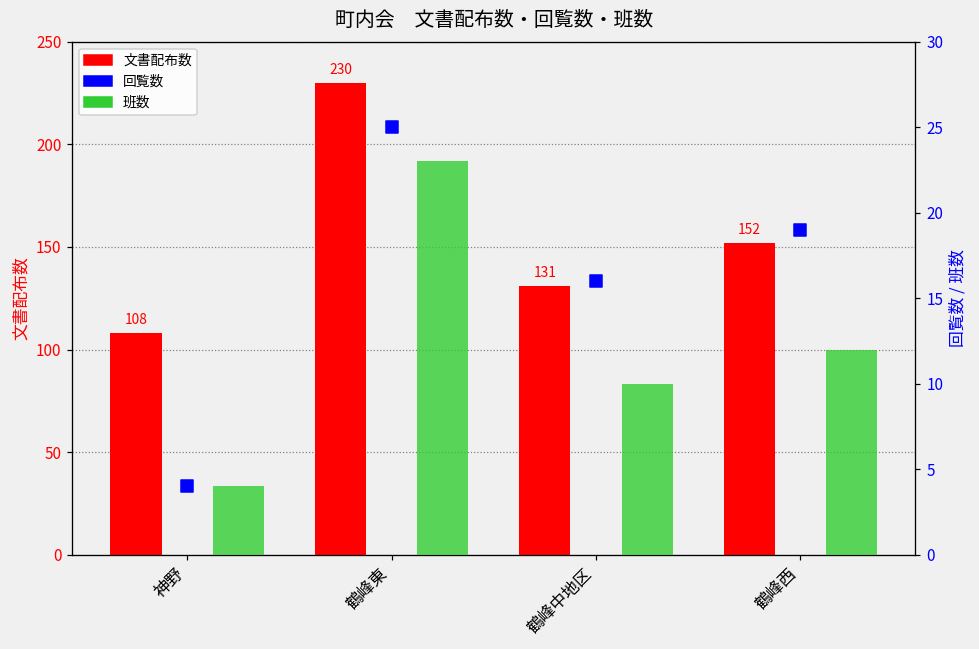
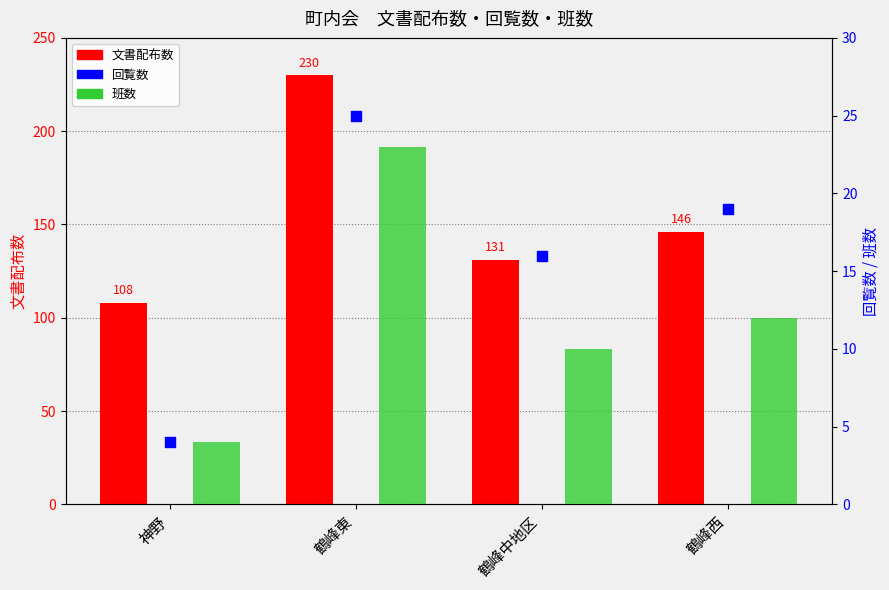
  {
    "文書配布数": {
      "神野": 108,
      "鶴峰東": 230,
      "鶴峰中地区": 131,
-     "鶴峰西": 152
+     "鶴峰西": 146
    }
  }
